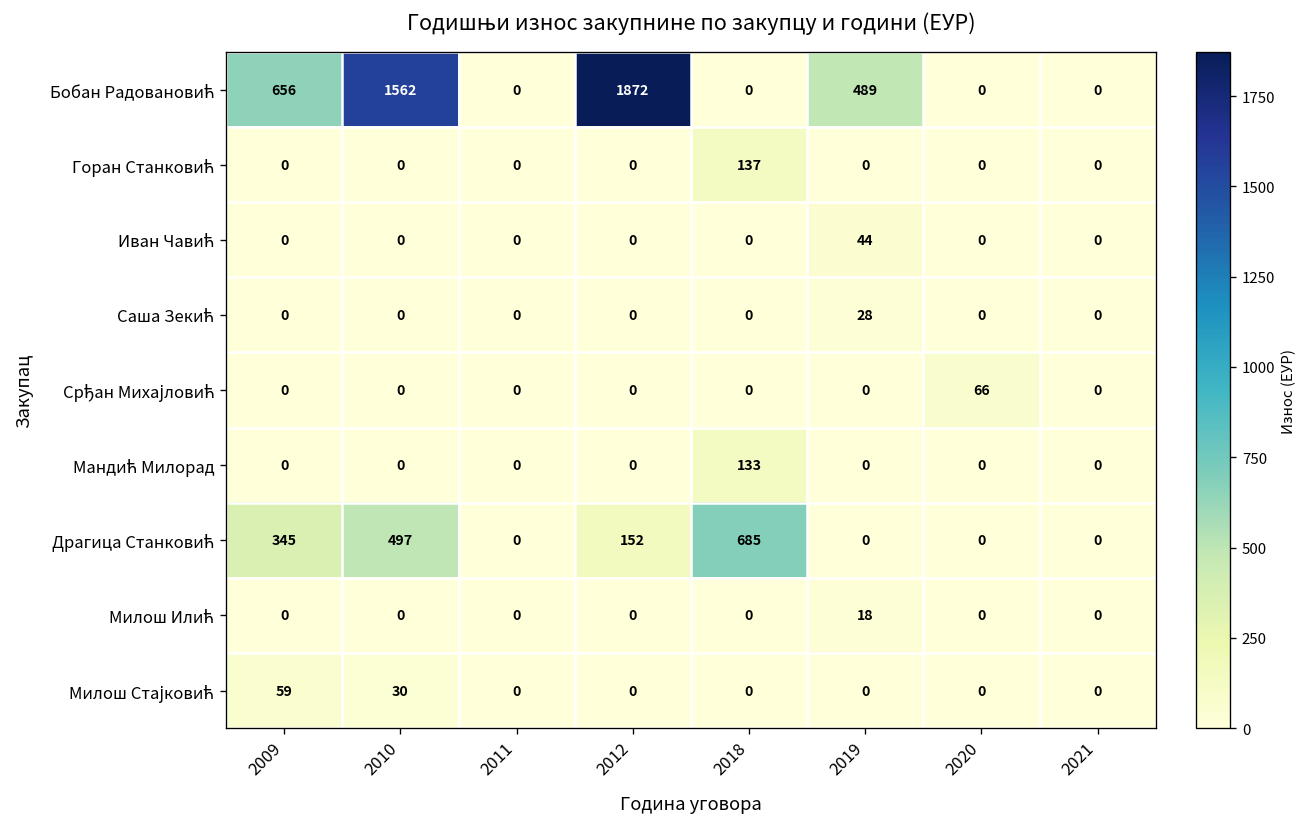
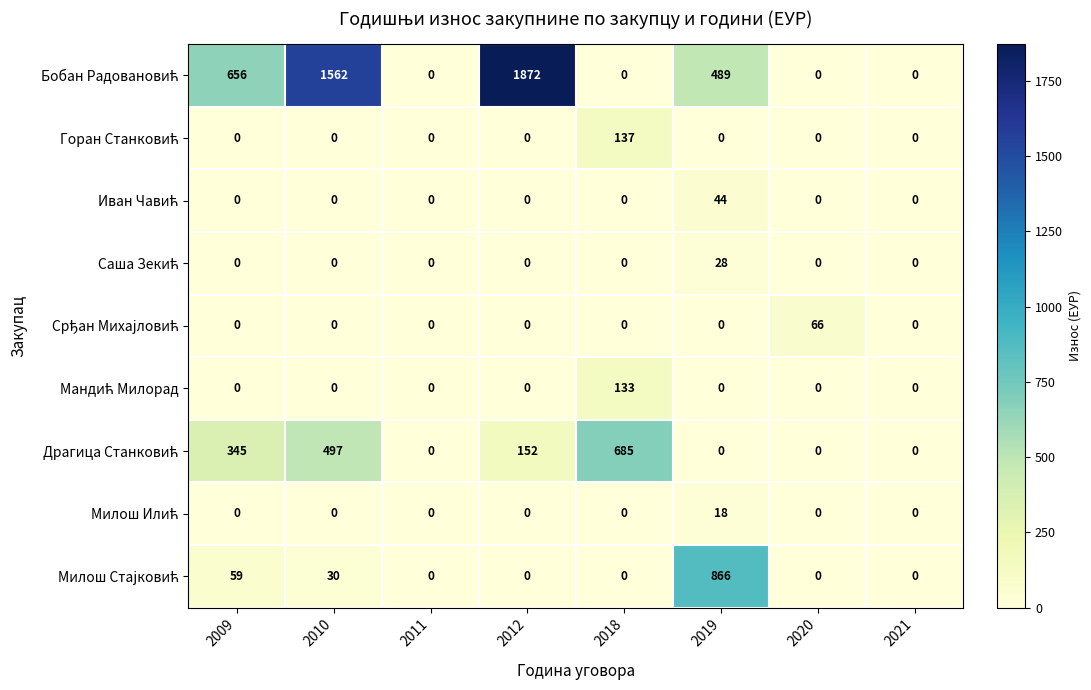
  {
    "Бобан Радовановић": {
      "2009": 656,
      "2010": 1562,
      "2011": 0,
      "2012": 1872,
      "2018": 0,
      "2019": 489,
      "2020": 0,
      "2021": 0
    },
    "Горан Станковић": {
      "2009": 0,
      "2010": 0,
      "2011": 0,
      "2012": 0,
      "2018": 137,
      "2019": 0,
      "2020": 0,
      "2021": 0
    },
    "Иван Чавић": {
      "2009": 0,
      "2010": 0,
      "2011": 0,
      "2012": 0,
      "2018": 0,
      "2019": 44,
      "2020": 0,
      "2021": 0
    },
    "Саша Зекић": {
      "2009": 0,
      "2010": 0,
      "2011": 0,
      "2012": 0,
      "2018": 0,
      "2019": 28,
      "2020": 0,
      "2021": 0
    },
    "Срђан Михајловић": {
      "2009": 0,
      "2010": 0,
      "2011": 0,
      "2012": 0,
      "2018": 0,
      "2019": 0,
      "2020": 66,
      "2021": 0
    },
    "Мандић Милорад": {
      "2009": 0,
      "2010": 0,
      "2011": 0,
      "2012": 0,
      "2018": 133,
      "2019": 0,
      "2020": 0,
      "2021": 0
    },
    "Драгица Станковић": {
      "2009": 345,
      "2010": 497,
      "2011": 0,
      "2012": 152,
      "2018": 685,
      "2019": 0,
      "2020": 0,
      "2021": 0
    },
    "Милош Илић": {
      "2009": 0,
      "2010": 0,
      "2011": 0,
      "2012": 0,
      "2018": 0,
      "2019": 18,
      "2020": 0,
      "2021": 0
    },
    "Милош Стајковић": {
      "2009": 59,
      "2010": 30,
      "2011": 0,
      "2012": 0,
      "2018": 0,
-     "2019": 0,
+     "2019": 866,
      "2020": 0,
      "2021": 0
    }
  }
